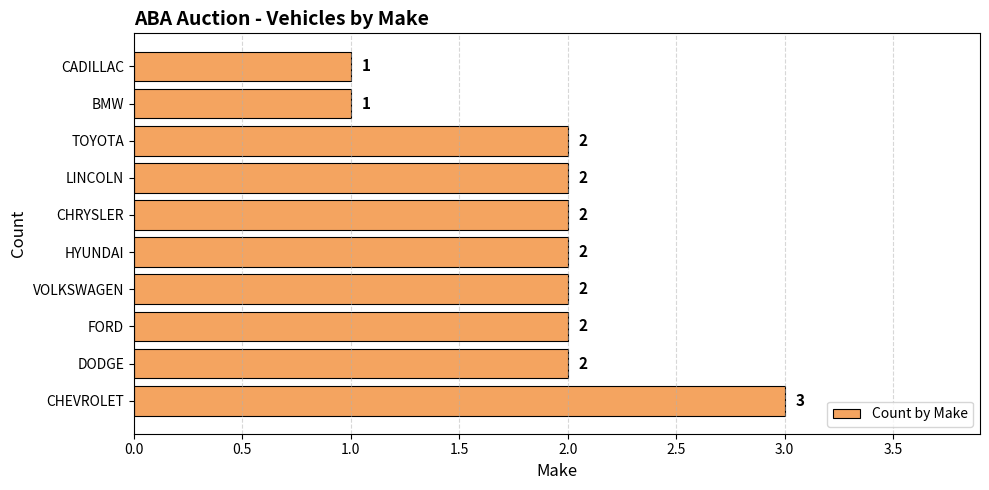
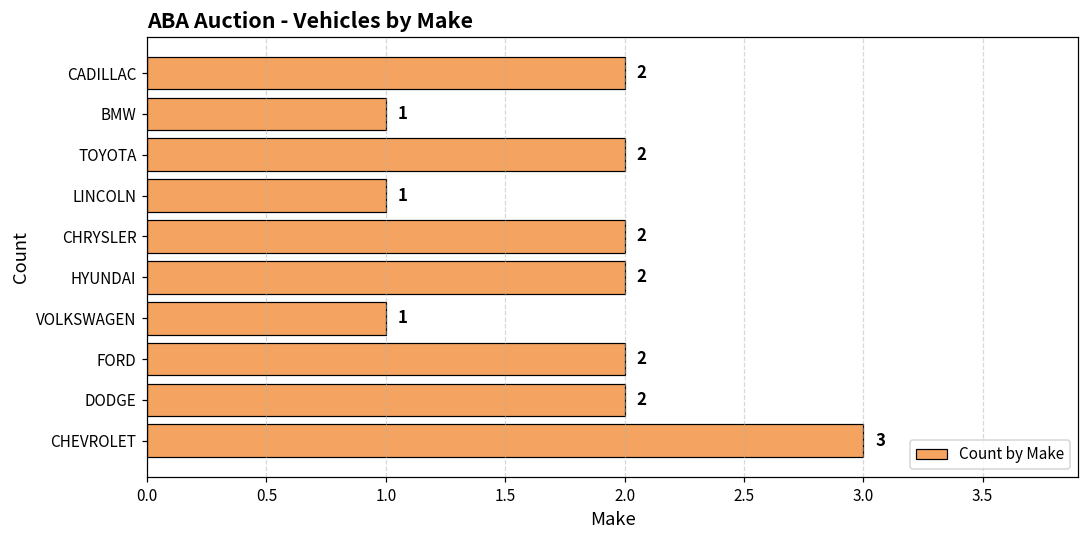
  {
-   "CADILLAC": 1,
+   "CADILLAC": 2,
    "BMW": 1,
    "TOYOTA": 2,
-   "LINCOLN": 2,
+   "LINCOLN": 1,
    "CHRYSLER": 2,
    "HYUNDAI": 2,
-   "VOLKSWAGEN": 2,
+   "VOLKSWAGEN": 1,
    "FORD": 2,
    "DODGE": 2,
    "CHEVROLET": 3
  }
